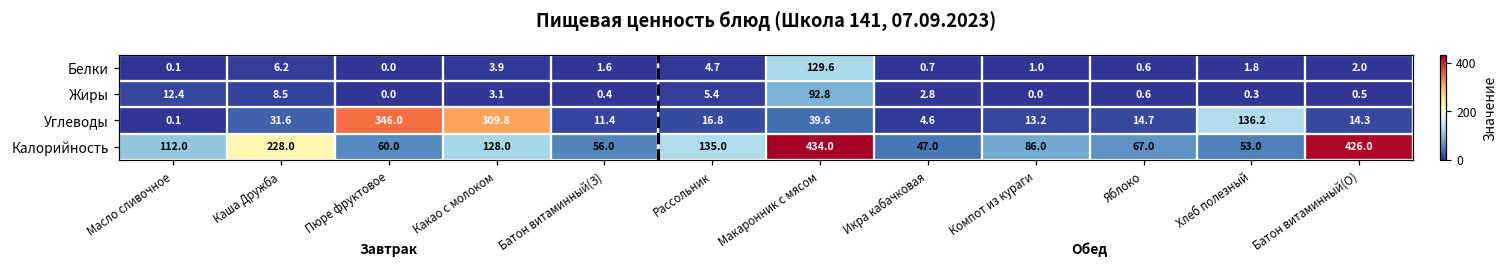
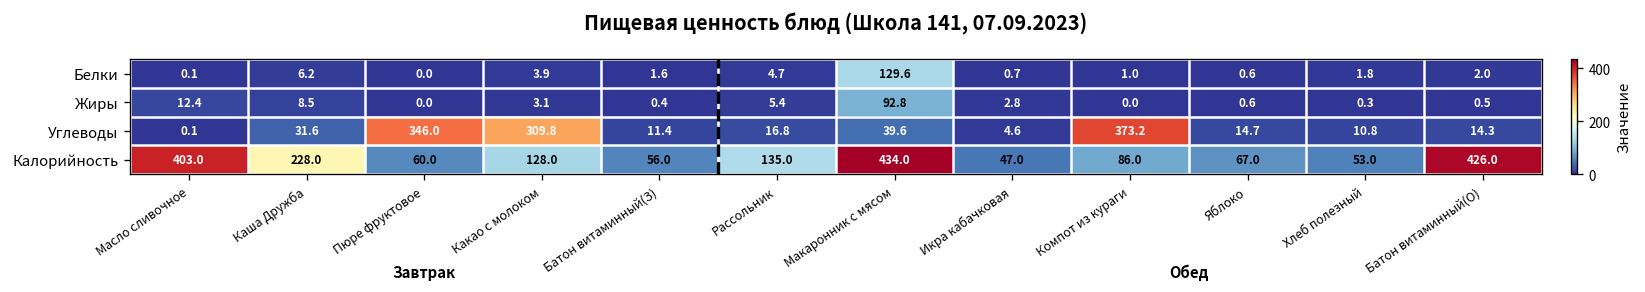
  {
    "Белки": {
      "Масло сливочное": 0.1,
      "Каша Дружба": 6.2,
      "Пюре фруктовое": 0.0,
      "Какао с молоком": 3.9,
      "Батон витаминный(З)": 1.6,
      "Рассольник": 4.7,
      "Макаронник с мясом": 129.6,
      "Икра кабачковая": 0.7,
      "Компот из кураги": 1.0,
      "Яблоко": 0.6,
      "Хлеб полезный": 1.8,
      "Батон витаминный(О)": 2.0
    },
    "Жиры": {
      "Масло сливочное": 12.4,
      "Каша Дружба": 8.5,
      "Пюре фруктовое": 0.0,
      "Какао с молоком": 3.1,
      "Батон витаминный(З)": 0.4,
      "Рассольник": 5.4,
      "Макаронник с мясом": 92.8,
      "Икра кабачковая": 2.8,
      "Компот из кураги": 0.0,
      "Яблоко": 0.6,
      "Хлеб полезный": 0.3,
      "Батон витаминный(О)": 0.5
    },
    "Углеводы": {
      "Масло сливочное": 0.1,
      "Каша Дружба": 31.6,
      "Пюре фруктовое": 346.0,
      "Какао с молоком": 309.8,
      "Батон витаминный(З)": 11.4,
      "Рассольник": 16.8,
      "Макаронник с мясом": 39.6,
      "Икра кабачковая": 4.6,
-     "Компот из кураги": 13.2,
+     "Компот из кураги": 373.2,
      "Яблоко": 14.7,
-     "Хлеб полезный": 136.2,
+     "Хлеб полезный": 10.8,
      "Батон витаминный(О)": 14.3
    },
    "Калорийность": {
-     "Масло сливочное": 112.0,
+     "Масло сливочное": 403.0,
      "Каша Дружба": 228.0,
      "Пюре фруктовое": 60.0,
      "Какао с молоком": 128.0,
      "Батон витаминный(З)": 56.0,
      "Рассольник": 135.0,
      "Макаронник с мясом": 434.0,
      "Икра кабачковая": 47.0,
      "Компот из кураги": 86.0,
      "Яблоко": 67.0,
      "Хлеб полезный": 53.0,
      "Батон витаминный(О)": 426.0
    }
  }
